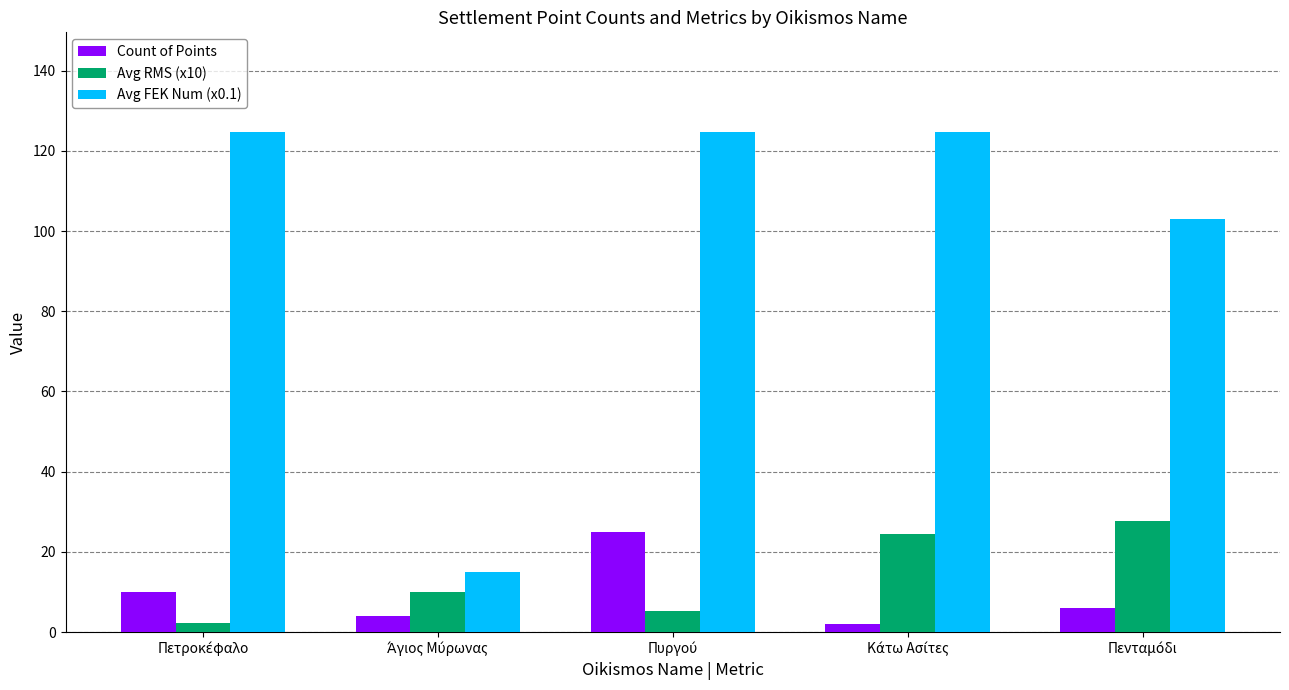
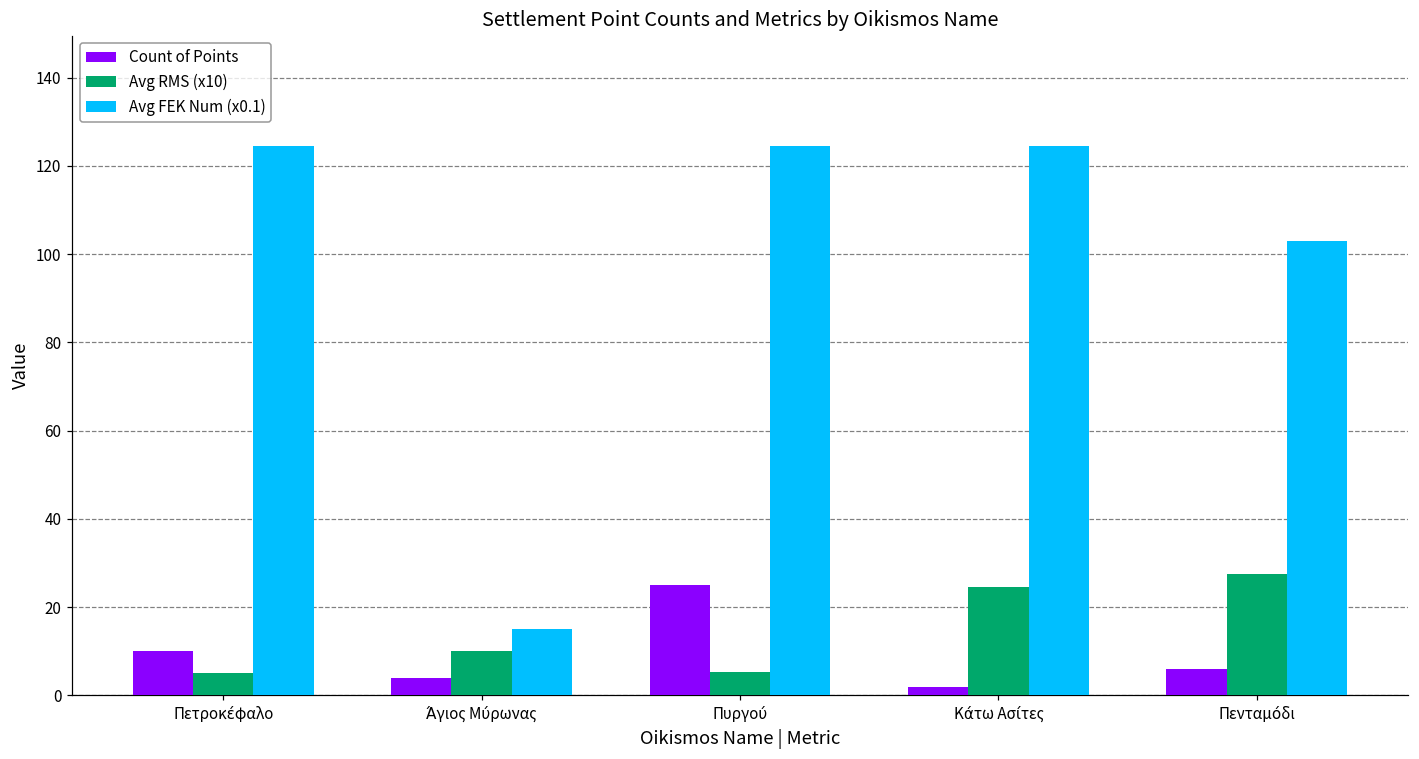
  {
    "Count of Points": {
      "Πετροκέφαλο": 10,
      "Άγιος Μύρωνας": 4,
      "Πυργού": 25,
      "Κάτω Ασίτες": 2,
      "Πενταμόδι": 6
    },
    "Avg RMS (x10)": {
-     "Πετροκέφαλο": 2,
+     "Πετροκέφαλο": 5,
      "Άγιος Μύρωνας": 10,
      "Πυργού": 5,
      "Κάτω Ασίτες": 25,
      "Πενταμόδι": 28
    },
    "Avg FEK Num (x0.1)": {
      "Πετροκέφαλο": 125,
      "Άγιος Μύρωνας": 15,
      "Πυργού": 125,
      "Κάτω Ασίτες": 125,
      "Πενταμόδι": 103
    }
  }
